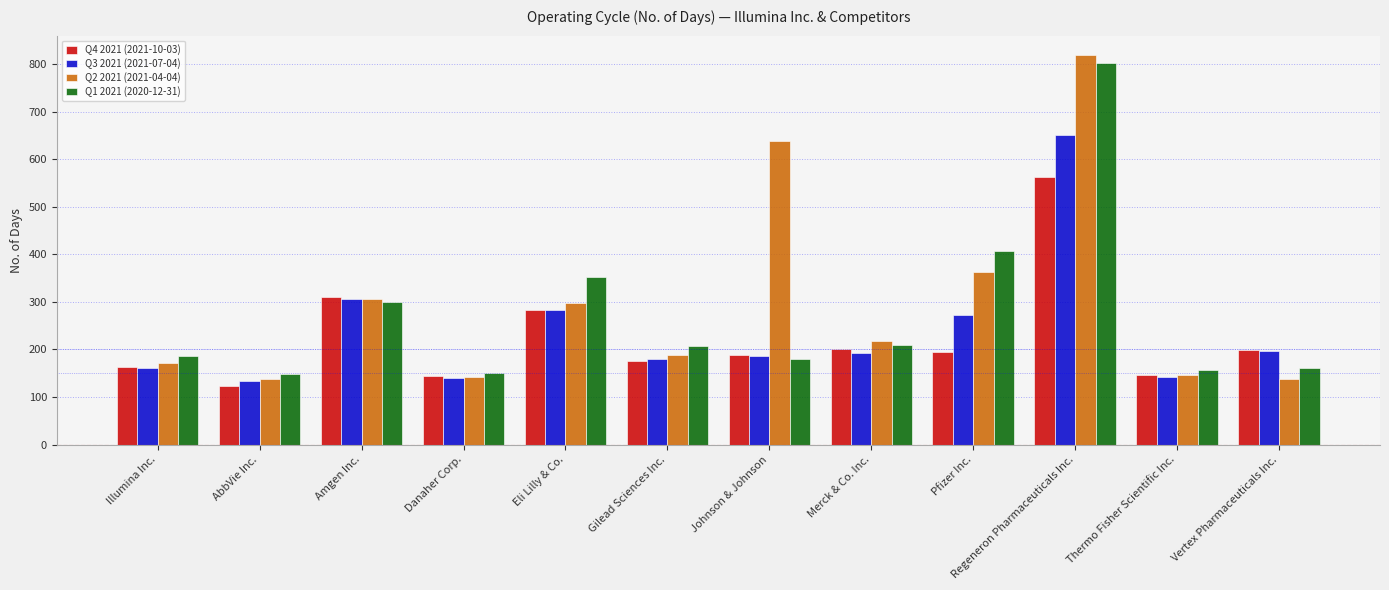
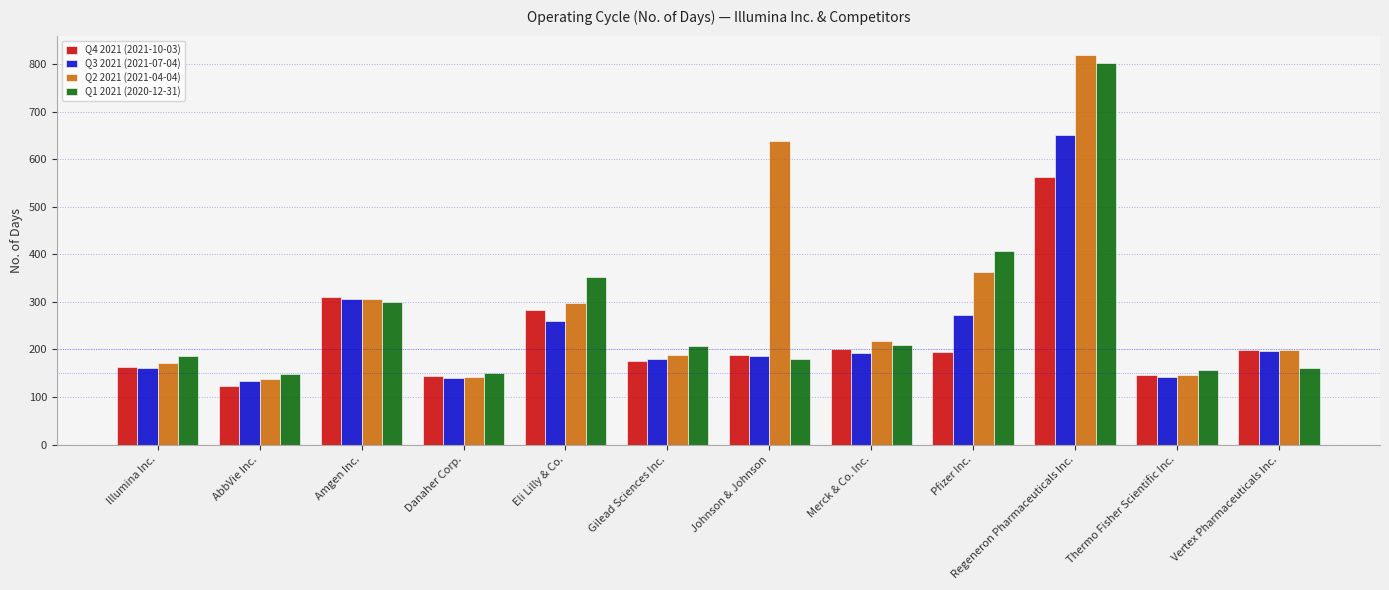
  {
    "Q4 2021 (2021-10-03)": {
      "Illumina Inc.": 160,
      "AbbVie Inc.": 120,
      "Amgen Inc.": 310,
      "Danaher Corp.": 150,
      "Eli Lilly & Co.": 280,
      "Gilead Sciences Inc.": 180,
      "Johnson & Johnson": 190,
      "Merck & Co. Inc.": 200,
      "Pfizer Inc.": 190,
      "Regeneron Pharmaceuticals Inc.": 560,
      "Thermo Fisher Scientific Inc.": 150,
      "Vertex Pharmaceuticals Inc.": 200
    },
    "Q3 2021 (2021-07-04)": {
      "Illumina Inc.": 160,
      "AbbVie Inc.": 130,
      "Amgen Inc.": 310,
      "Danaher Corp.": 140,
-     "Eli Lilly & Co.": 280,
+     "Eli Lilly & Co.": 260,
      "Gilead Sciences Inc.": 180,
      "Johnson & Johnson": 190,
      "Merck & Co. Inc.": 190,
      "Pfizer Inc.": 270,
      "Regeneron Pharmaceuticals Inc.": 650,
      "Thermo Fisher Scientific Inc.": 140,
      "Vertex Pharmaceuticals Inc.": 200
    },
    "Q2 2021 (2021-04-04)": {
      "Illumina Inc.": 170,
      "AbbVie Inc.": 140,
      "Amgen Inc.": 310,
      "Danaher Corp.": 140,
      "Eli Lilly & Co.": 300,
      "Gilead Sciences Inc.": 190,
      "Johnson & Johnson": 640,
      "Merck & Co. Inc.": 220,
      "Pfizer Inc.": 360,
      "Regeneron Pharmaceuticals Inc.": 820,
      "Thermo Fisher Scientific Inc.": 150,
-     "Vertex Pharmaceuticals Inc.": 140
+     "Vertex Pharmaceuticals Inc.": 200
    },
    "Q1 2021 (2020-12-31)": {
      "Illumina Inc.": 190,
      "AbbVie Inc.": 150,
      "Amgen Inc.": 300,
      "Danaher Corp.": 150,
      "Eli Lilly & Co.": 350,
      "Gilead Sciences Inc.": 210,
      "Johnson & Johnson": 180,
      "Merck & Co. Inc.": 210,
      "Pfizer Inc.": 410,
      "Regeneron Pharmaceuticals Inc.": 800,
      "Thermo Fisher Scientific Inc.": 160,
      "Vertex Pharmaceuticals Inc.": 160
    }
  }
